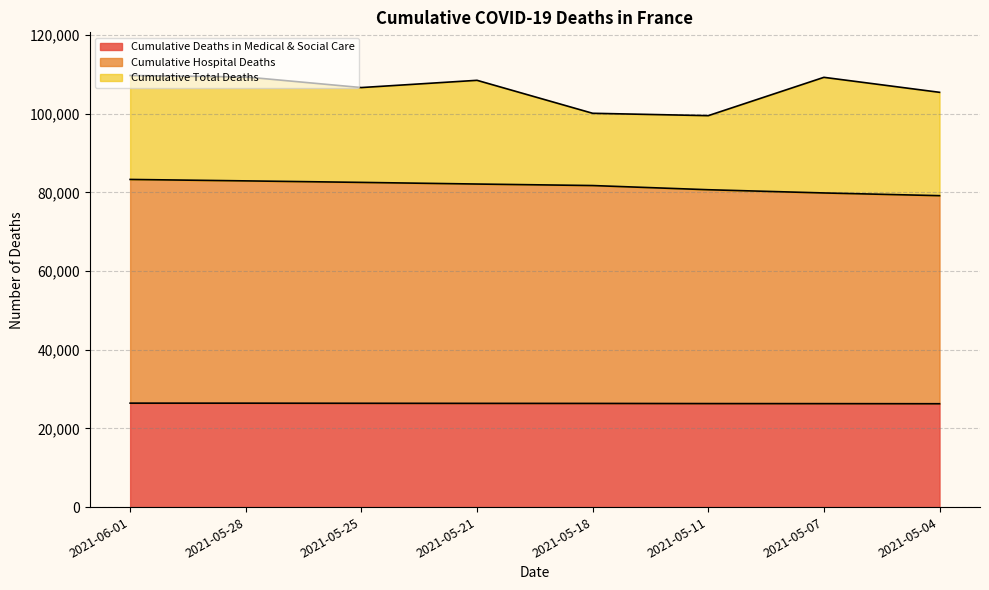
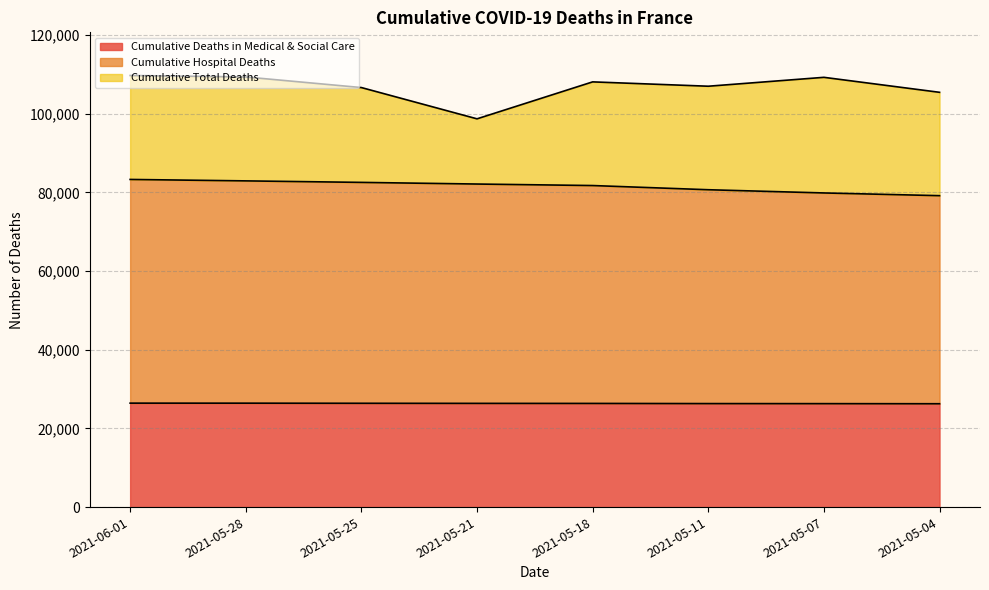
  {
    "Cumulative Total Deaths": {
      "2021-05-25": "107,000",
-     "2021-05-21": "108,000",
-     "2021-05-18": "100,000",
-     "2021-05-11": "99,000",
+     "2021-05-21": "99,000",
+     "2021-05-18": "108,000",
+     "2021-05-11": "107,000",
      "2021-05-07": "109,000",
      "2021-05-04": "105,000"
    }
  }
